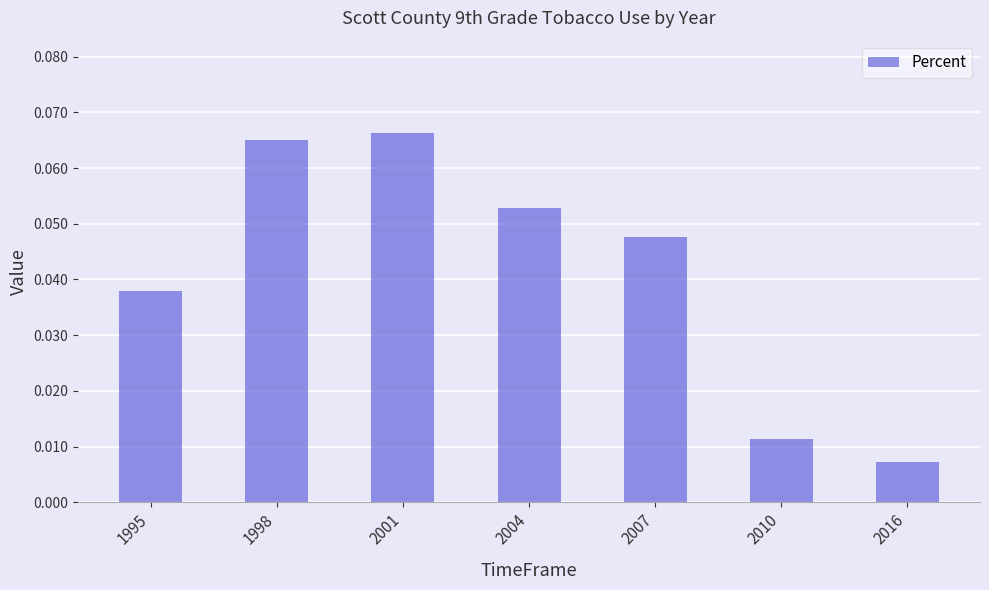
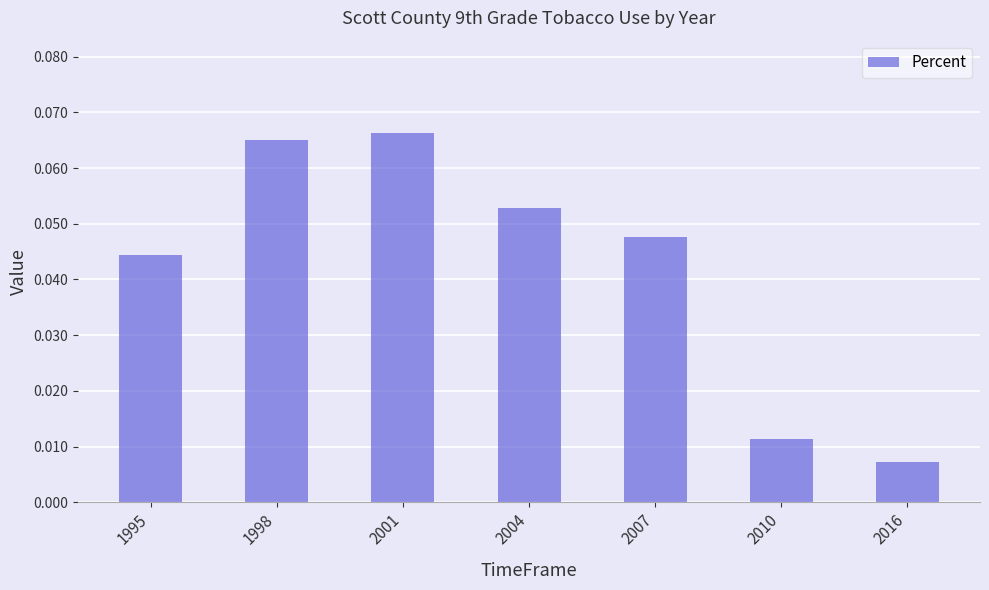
  {
-   "1995": 0.038,
+   "1995": 0.044,
    "1998": 0.065,
    "2001": 0.066,
    "2004": 0.053,
    "2007": 0.048,
    "2010": 0.011,
    "2016": 0.007
  }
